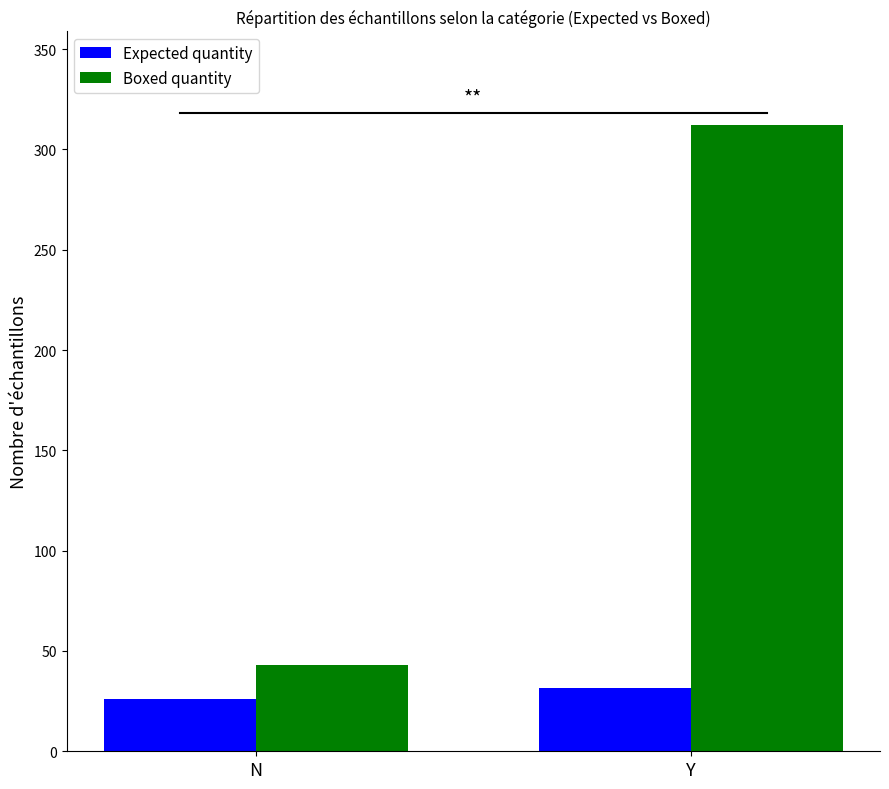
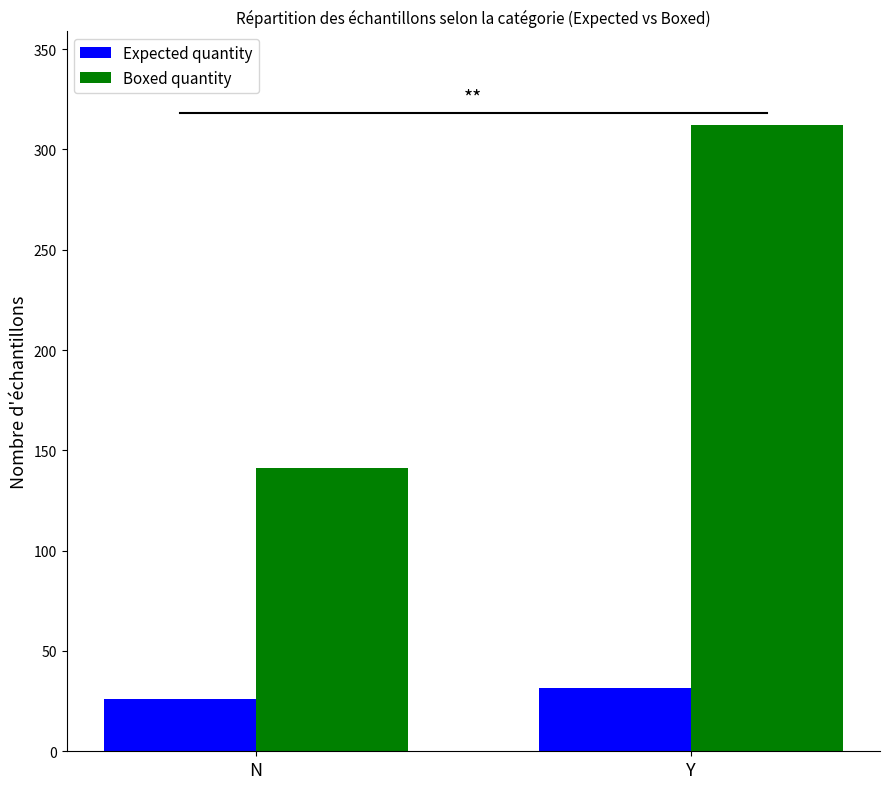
  {
    "Expected quantity": {
      "N": 26,
      "Y": 32
    },
    "Boxed quantity": {
-     "N": 43,
+     "N": 141,
      "Y": 312
    }
  }
